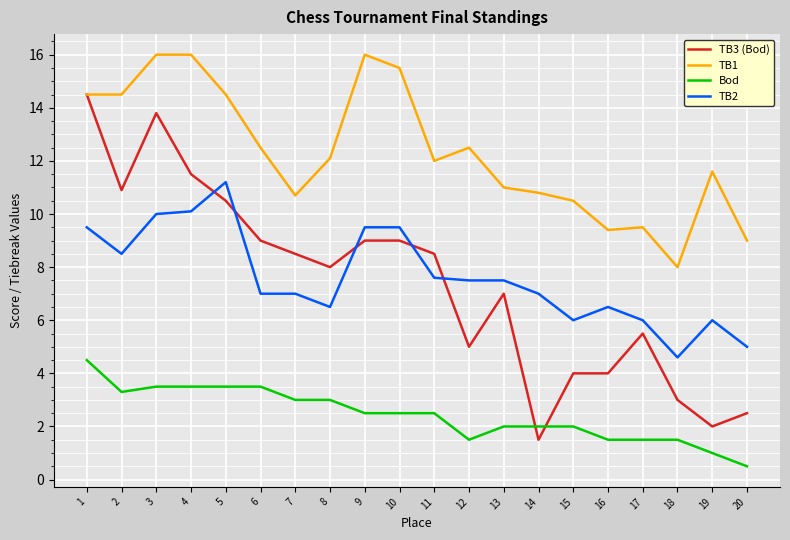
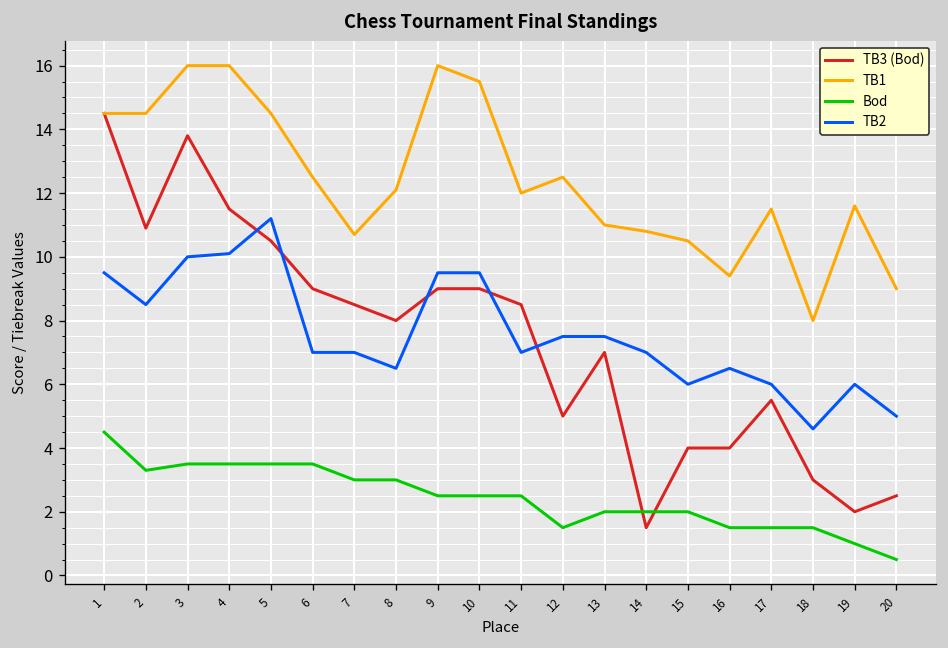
  {
    "TB3 (Bod)": {
      "2": 10.9,
      "3": 13.8,
      "4": 11.5,
      "5": 10.5,
      "6": 9.0,
      "7": 8.5,
      "8": 8.0,
      "9": 9.0,
      "10": 9.0,
      "11": 8.5,
      "12": 5.0,
      "13": 7.0,
      "14": 1.5,
      "15": 4.0,
      "16": 4.0,
      "17": 5.5,
      "18": 3.0,
      "19": 2.0,
      "20": 2.5
    },
    "TB1": {
      "2": 14.5,
      "3": 16.0,
      "4": 16.0,
      "5": 14.5,
      "6": 12.5,
      "7": 10.7,
      "8": 12.1,
      "9": 16.0,
      "10": 15.5,
      "11": 12.0,
      "12": 12.5,
      "13": 11.0,
      "14": 10.8,
      "15": 10.5,
      "16": 9.4,
-     "17": 9.5,
+     "17": 11.5,
      "18": 8.0,
      "19": 11.6,
      "20": 9.0
    },
    "Bod": {
      "1": 4.5,
      "2": 3.3,
      "3": 3.5,
      "4": 3.5,
      "5": 3.5,
      "6": 3.5,
      "7": 3.0,
      "8": 3.0,
      "9": 2.5,
      "10": 2.5,
      "11": 2.5,
      "12": 1.5,
      "13": 2.0,
      "14": 2.0,
      "15": 2.0,
      "16": 1.5,
      "17": 1.5,
      "18": 1.5,
      "19": 1.0,
      "20": 0.5
    },
    "TB2": {
      "1": 9.5,
      "2": 8.5,
      "3": 10.0,
      "4": 10.1,
      "5": 11.2,
      "6": 7.0,
      "7": 7.0,
      "8": 6.5,
      "9": 9.5,
      "10": 9.5,
-     "11": 7.6,
+     "11": 7.0,
      "12": 7.5,
      "13": 7.5,
      "14": 7.0,
      "15": 6.0,
      "16": 6.5,
      "17": 6.0,
      "18": 4.6,
      "19": 6.0,
      "20": 5.0
    }
  }
